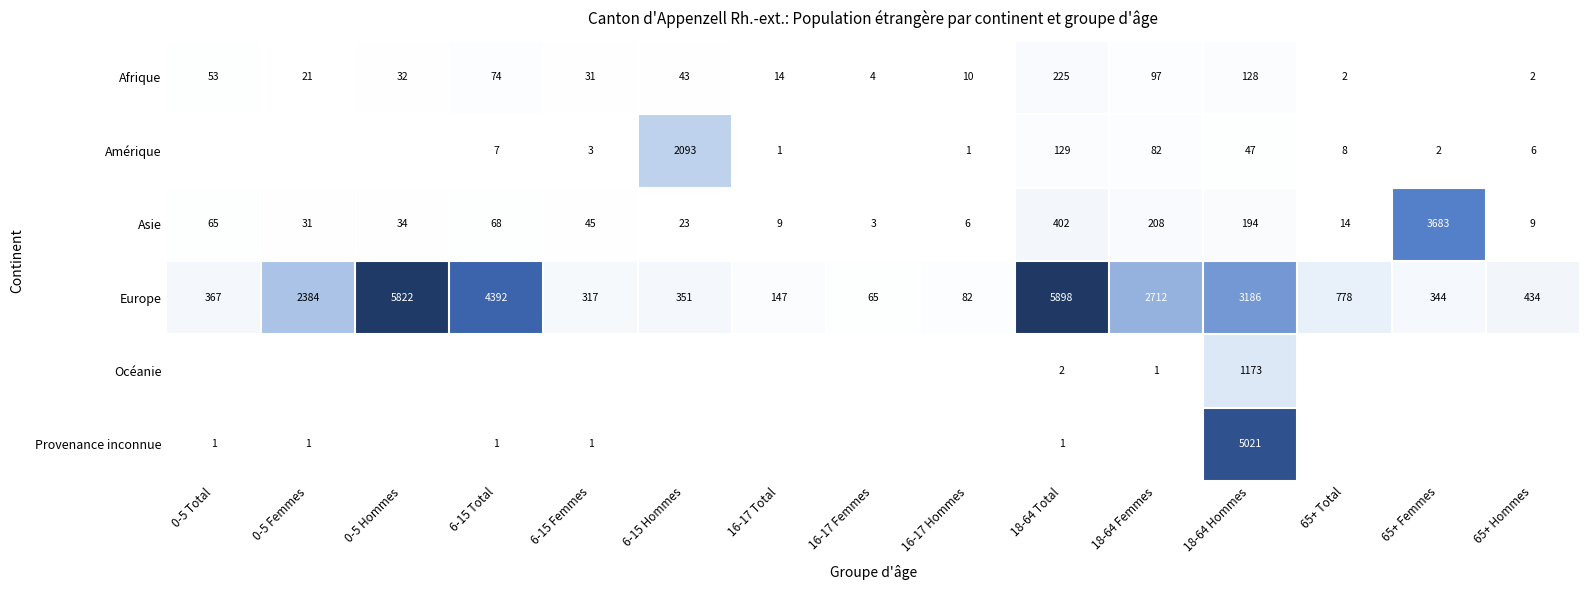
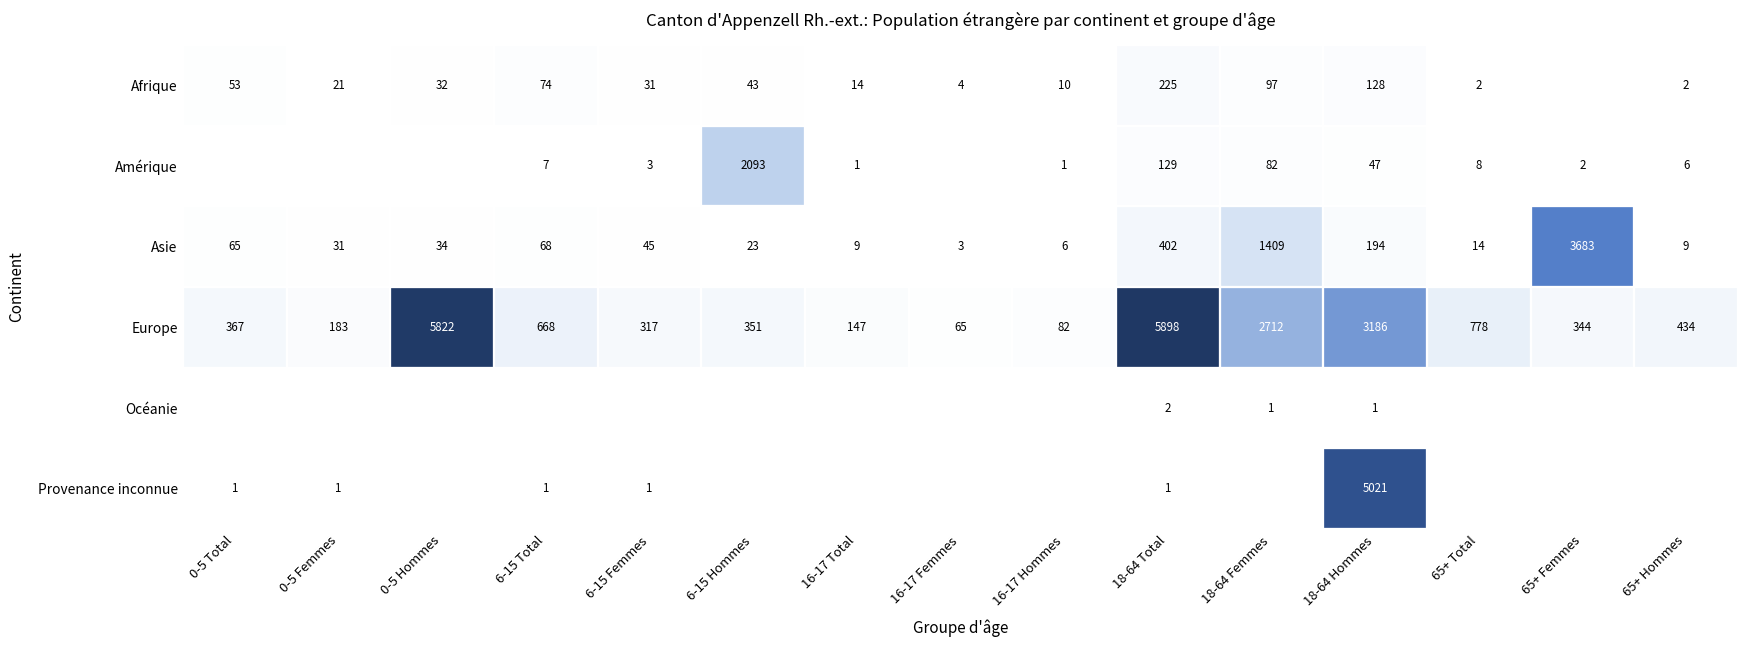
  {
    "Afrique": {
      "0-5 Total": 53,
      "0-5 Femmes": 21,
      "0-5 Hommes": 32,
      "6-15 Total": 74,
      "6-15 Femmes": 31,
      "6-15 Hommes": 43,
      "16-17 Total": 14,
      "16-17 Femmes": 4,
      "16-17 Hommes": 10,
      "18-64 Total": 225,
      "18-64 Femmes": 97,
      "18-64 Hommes": 128,
      "65+ Total": 2,
      "65+ Hommes": 2
    },
    "Amérique": {
      "6-15 Total": 7,
      "6-15 Femmes": 3,
      "6-15 Hommes": 2093,
      "16-17 Total": 1,
      "16-17 Hommes": 1,
      "18-64 Total": 129,
      "18-64 Femmes": 82,
      "18-64 Hommes": 47,
      "65+ Total": 8,
      "65+ Femmes": 2,
      "65+ Hommes": 6
    },
    "Asie": {
      "0-5 Total": 65,
      "0-5 Femmes": 31,
      "0-5 Hommes": 34,
      "6-15 Total": 68,
      "6-15 Femmes": 45,
      "6-15 Hommes": 23,
      "16-17 Total": 9,
      "16-17 Femmes": 3,
      "16-17 Hommes": 6,
      "18-64 Total": 402,
-     "18-64 Femmes": 208,
+     "18-64 Femmes": 1409,
      "18-64 Hommes": 194,
      "65+ Total": 14,
      "65+ Femmes": 3683,
      "65+ Hommes": 9
    },
    "Europe": {
      "0-5 Total": 367,
-     "0-5 Femmes": 2384,
+     "0-5 Femmes": 183,
      "0-5 Hommes": 5822,
-     "6-15 Total": 4392,
+     "6-15 Total": 668,
      "6-15 Femmes": 317,
      "6-15 Hommes": 351,
      "16-17 Total": 147,
      "16-17 Femmes": 65,
      "16-17 Hommes": 82,
      "18-64 Total": 5898,
      "18-64 Femmes": 2712,
      "18-64 Hommes": 3186,
      "65+ Total": 778,
      "65+ Femmes": 344,
      "65+ Hommes": 434
    },
    "Océanie": {
      "18-64 Total": 2,
      "18-64 Femmes": 1,
-     "18-64 Hommes": 1173
+     "18-64 Hommes": 1
    },
    "Provenance inconnue": {
      "0-5 Total": 1,
      "0-5 Femmes": 1,
      "6-15 Total": 1,
      "6-15 Femmes": 1,
      "18-64 Total": 1,
      "18-64 Hommes": 5021
    }
  }
